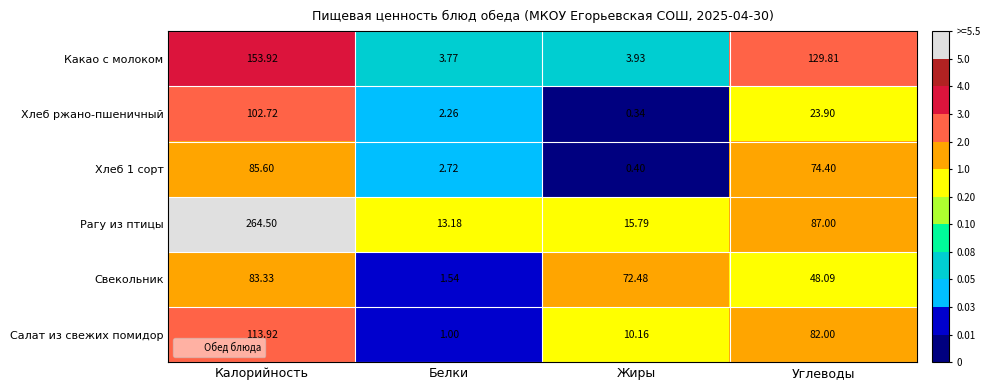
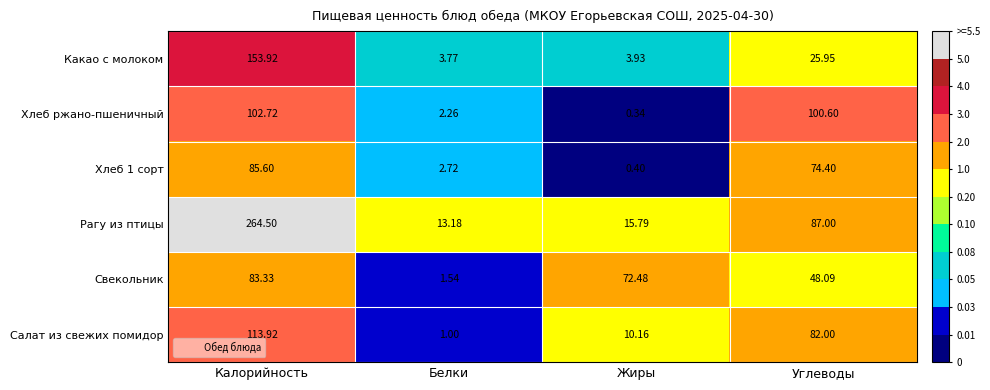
  {
    "Какао с молоком": {
      "Калорийность": 153.92,
      "Белки": 3.77,
      "Жиры": 3.93,
-     "Углеводы": 129.81
+     "Углеводы": 25.95
    },
    "Хлеб ржано-пшеничный": {
      "Калорийность": 102.72,
      "Белки": 2.26,
      "Жиры": 0.34,
-     "Углеводы": 23.90
+     "Углеводы": 100.60
    },
    "Хлеб 1 сорт": {
      "Калорийность": 85.60,
      "Белки": 2.72,
      "Жиры": 0.40,
      "Углеводы": 74.40
    },
    "Рагу из птицы": {
      "Калорийность": 264.50,
      "Белки": 13.18,
      "Жиры": 15.79,
      "Углеводы": 87.00
    },
    "Свекольник": {
      "Калорийность": 83.33,
      "Белки": 1.54,
      "Жиры": 72.48,
      "Углеводы": 48.09
    },
    "Салат из свежих помидор": {
      "Белки": 1.00,
      "Жиры": 10.16,
      "Углеводы": 82.00
    }
  }
